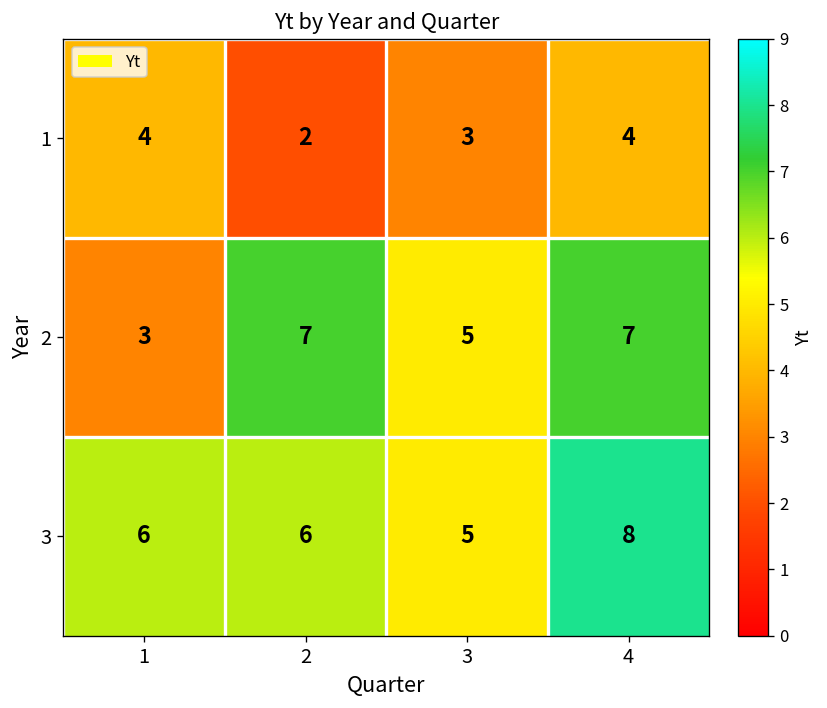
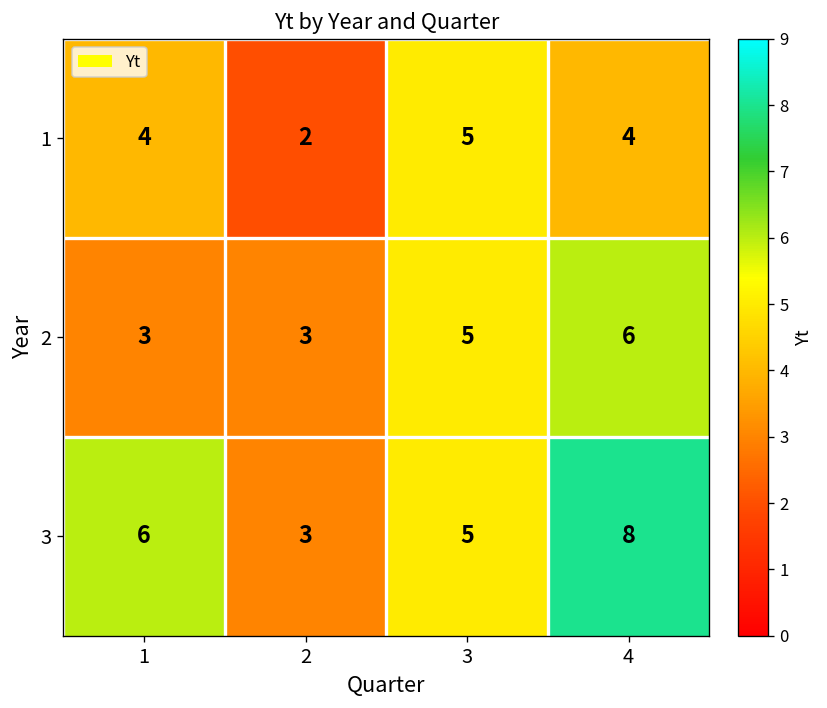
  {
    "1": {
      "1": 4,
      "2": 2,
-     "3": 3,
+     "3": 5,
      "4": 4
    },
    "2": {
      "1": 3,
-     "2": 7,
+     "2": 3,
      "3": 5,
-     "4": 7
+     "4": 6
    },
    "3": {
      "1": 6,
-     "2": 6,
+     "2": 3,
      "3": 5,
      "4": 8
    }
  }
